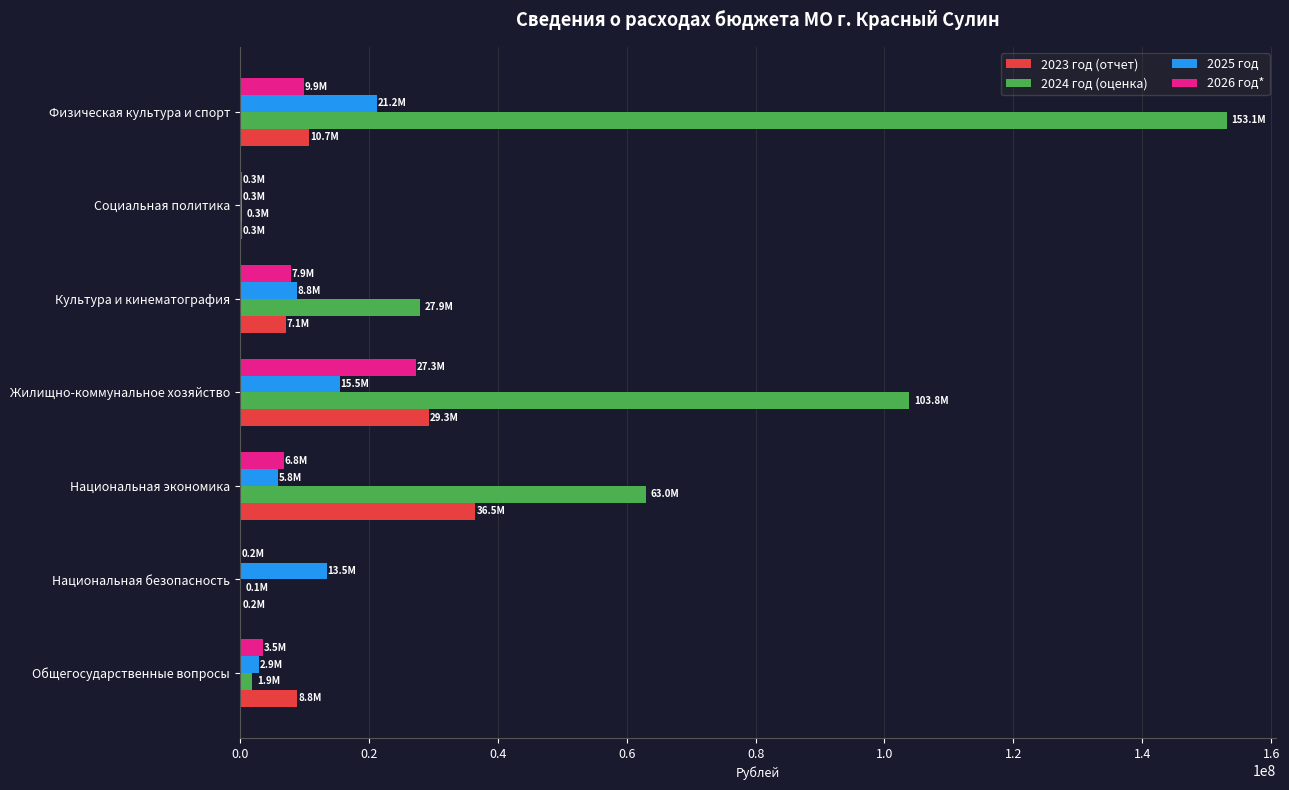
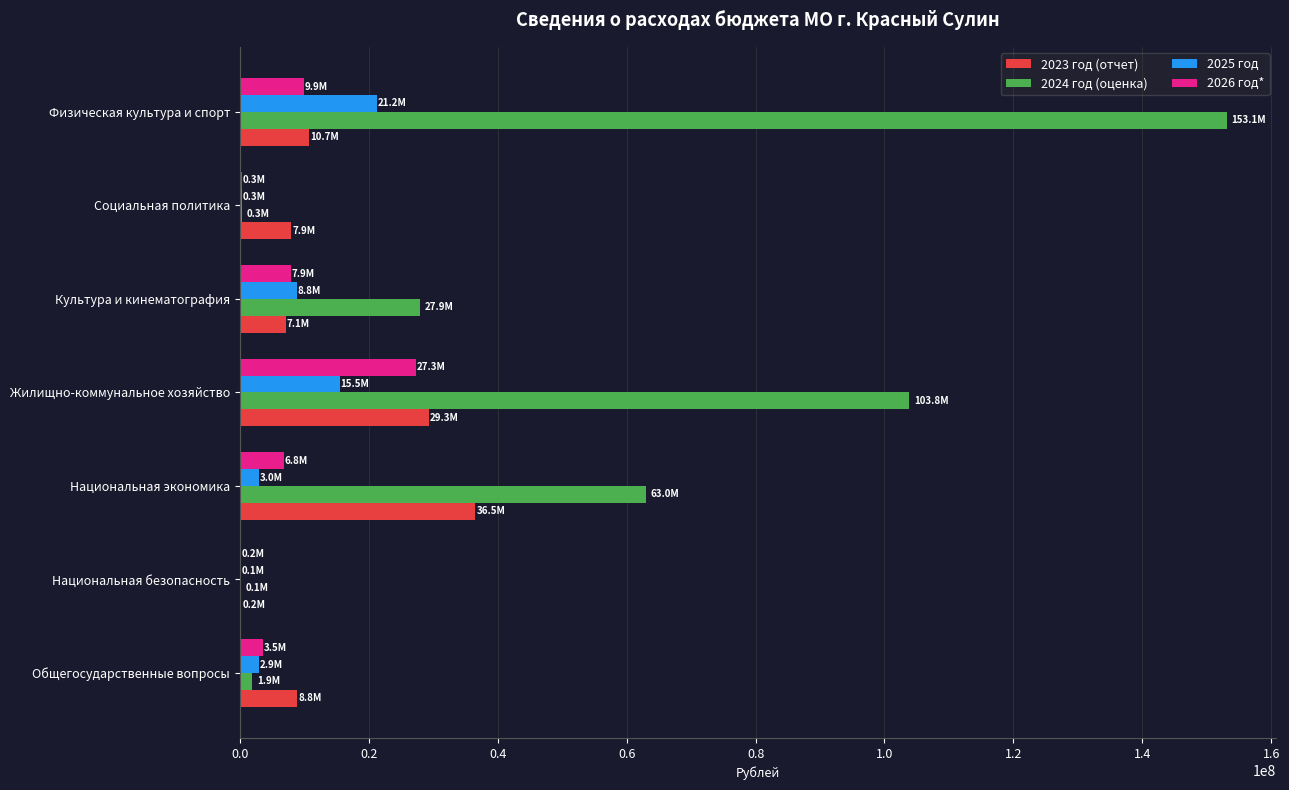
  {
    "2023 год (отчет)": {
      "Физическая культура и спорт": "10.7M",
-     "Социальная политика": "0.3M",
+     "Социальная политика": "7.9M",
      "Культура и кинематография": "7.1M",
      "Жилищно-коммунальное хозяйство": "29.3M",
      "Национальная экономика": "36.5M",
      "Национальная безопасность": "0.2M",
      "Общегосударственные вопросы": "8.8M"
    },
    "2024 год (оценка)": {
      "Физическая культура и спорт": "153.1M",
      "Социальная политика": "0.3M",
      "Культура и кинематография": "27.9M",
      "Жилищно-коммунальное хозяйство": "103.8M",
      "Национальная экономика": "63.0M",
      "Национальная безопасность": "0.1M",
      "Общегосударственные вопросы": "1.9M"
    },
    "2025 год": {
      "Физическая культура и спорт": "21.2M",
      "Социальная политика": "0.3M",
      "Культура и кинематография": "8.8M",
      "Жилищно-коммунальное хозяйство": "15.5M",
-     "Национальная экономика": "5.8M",
-     "Национальная безопасность": "13.5M",
+     "Национальная экономика": "3.0M",
+     "Национальная безопасность": "0.1M",
      "Общегосударственные вопросы": "2.9M"
    },
    "2026 год*": {
      "Физическая культура и спорт": "9.9M",
      "Социальная политика": "0.3M",
      "Культура и кинематография": "7.9M",
      "Жилищно-коммунальное хозяйство": "27.3M",
      "Национальная экономика": "6.8M",
      "Национальная безопасность": "0.2M",
      "Общегосударственные вопросы": "3.5M"
    }
  }
